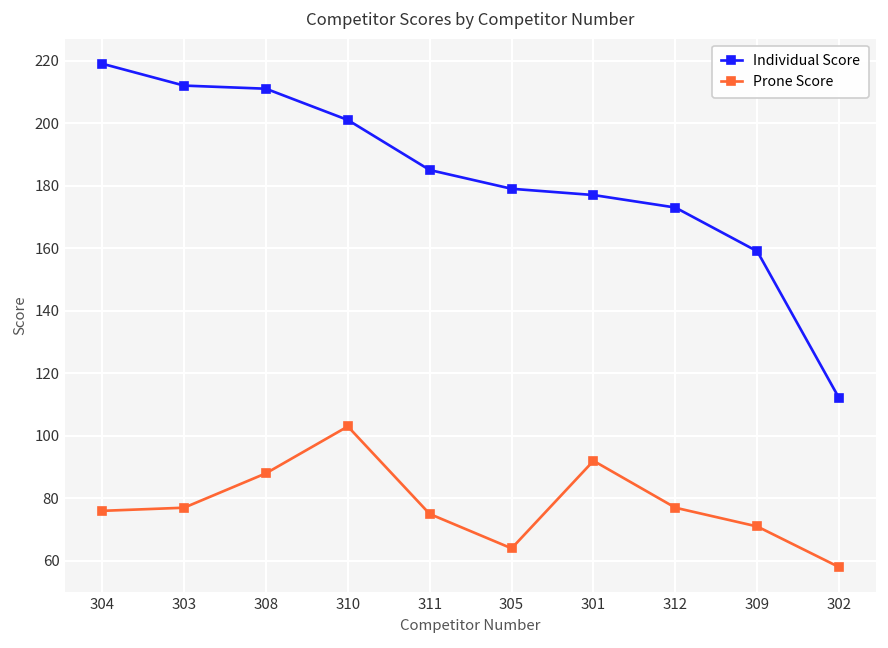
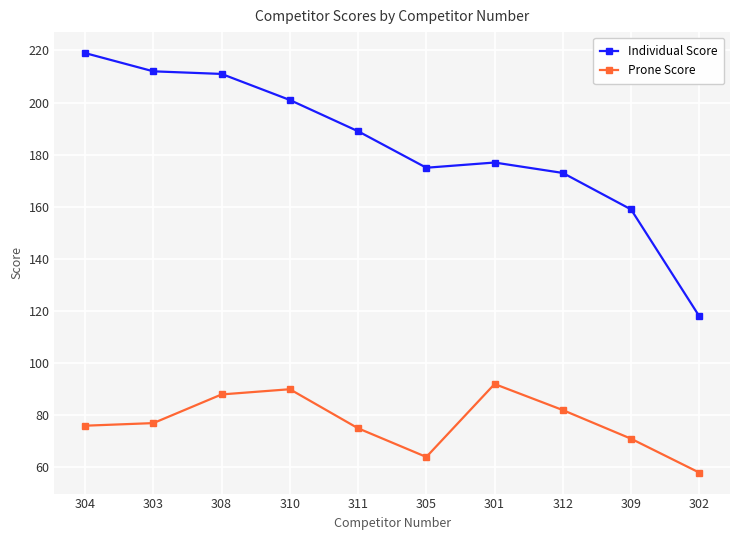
  {
    "Individual Score": {
      "304": 219,
      "303": 212,
      "308": 211,
      "310": 201,
-     "311": 185,
-     "305": 179,
+     "311": 189,
+     "305": 175,
      "301": 177,
      "312": 173,
      "309": 159,
-     "302": 112
+     "302": 118
    },
    "Prone Score": {
      "304": 76,
      "303": 77,
      "308": 88,
-     "310": 103,
+     "310": 90,
      "311": 75,
      "305": 64,
      "301": 92,
-     "312": 77,
+     "312": 82,
      "309": 71,
      "302": 58
    }
  }
